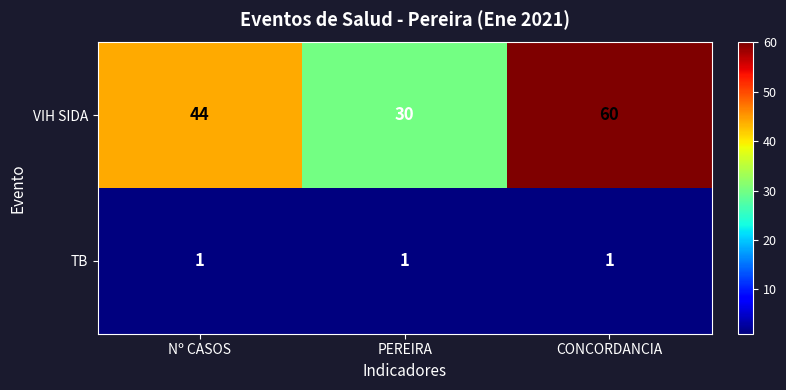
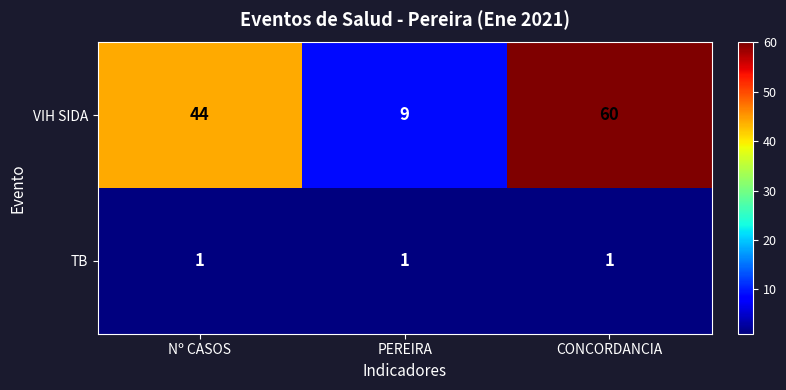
  {
    "VIH SIDA": {
      "Nº CASOS": 44,
-     "PEREIRA": 30,
+     "PEREIRA": 9,
      "CONCORDANCIA": 60
    },
    "TB": {
      "Nº CASOS": 1,
      "PEREIRA": 1,
      "CONCORDANCIA": 1
    }
  }
